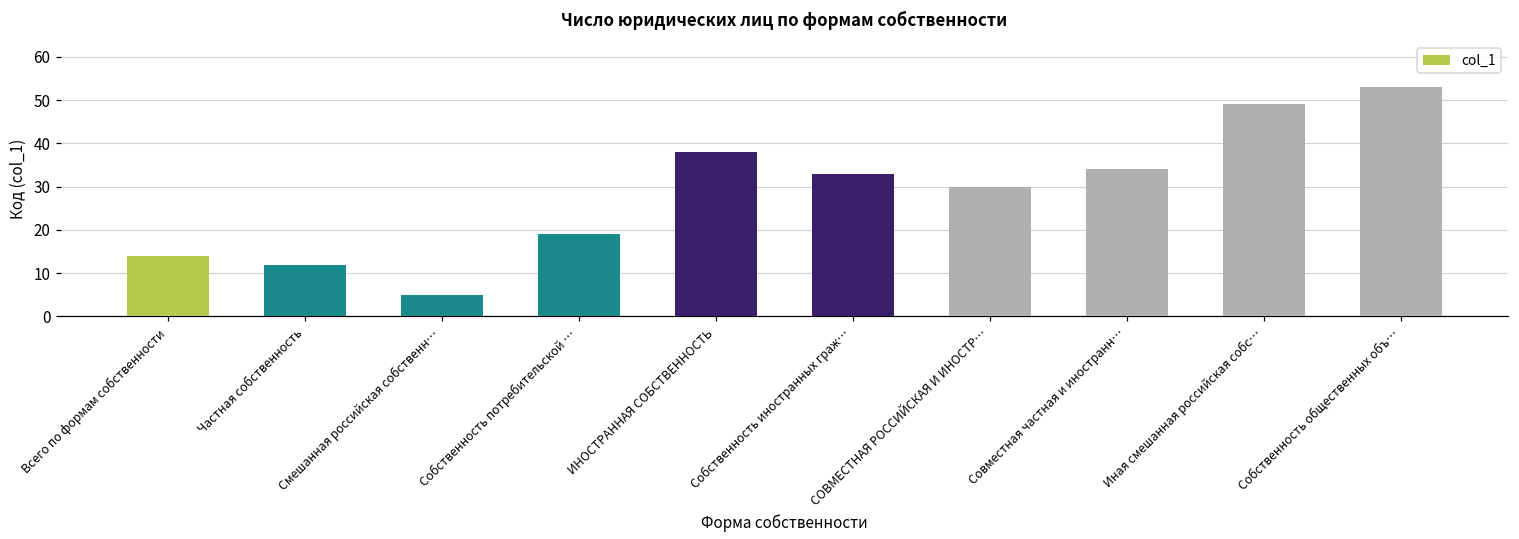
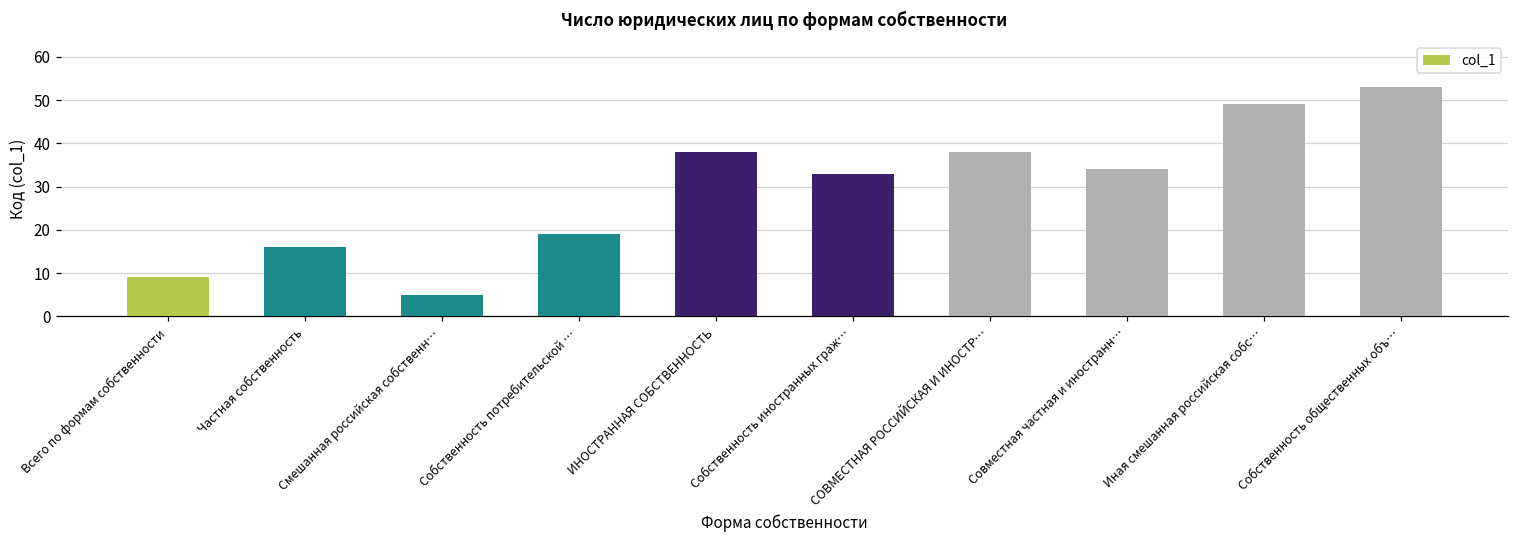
  {
-   "Всего по формам собственности": 14,
-   "Частная собственность": 12,
+   "Всего по формам собственности": 9,
+   "Частная собственность": 16,
    "Смешанная российская собственн…": 5,
    "Собственность потребительской …": 19,
    "ИНОСТРАННАЯ СОБСТВЕННОСТЬ": 38,
    "Собственность иностранных граж…": 33,
-   "СОВМЕСТНАЯ РОССИЙСКАЯ И ИНОСТР…": 30,
+   "СОВМЕСТНАЯ РОССИЙСКАЯ И ИНОСТР…": 38,
    "Совместная частная и иностранн…": 34,
    "Иная смешанная российская собс…": 49,
    "Собственность общественных объ…": 53
  }
